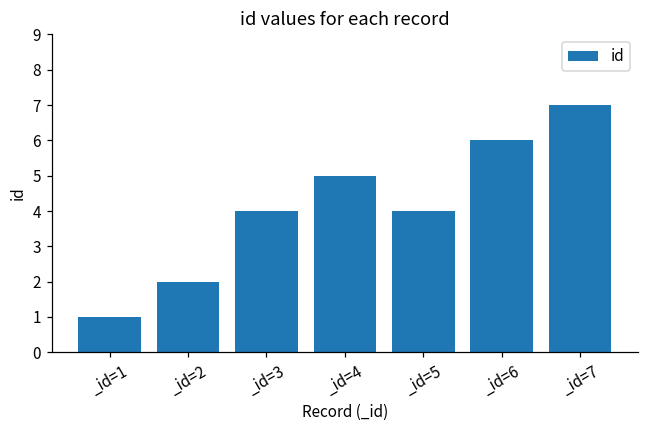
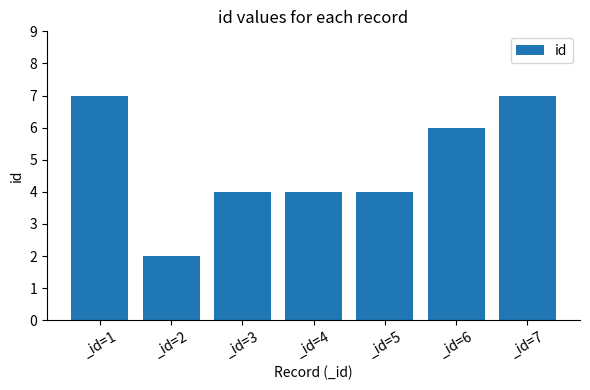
  {
-   "_id=1": 1,
+   "_id=1": 7,
    "_id=2": 2,
    "_id=3": 4,
-   "_id=4": 5,
+   "_id=4": 4,
    "_id=5": 4,
    "_id=6": 6,
    "_id=7": 7
  }
